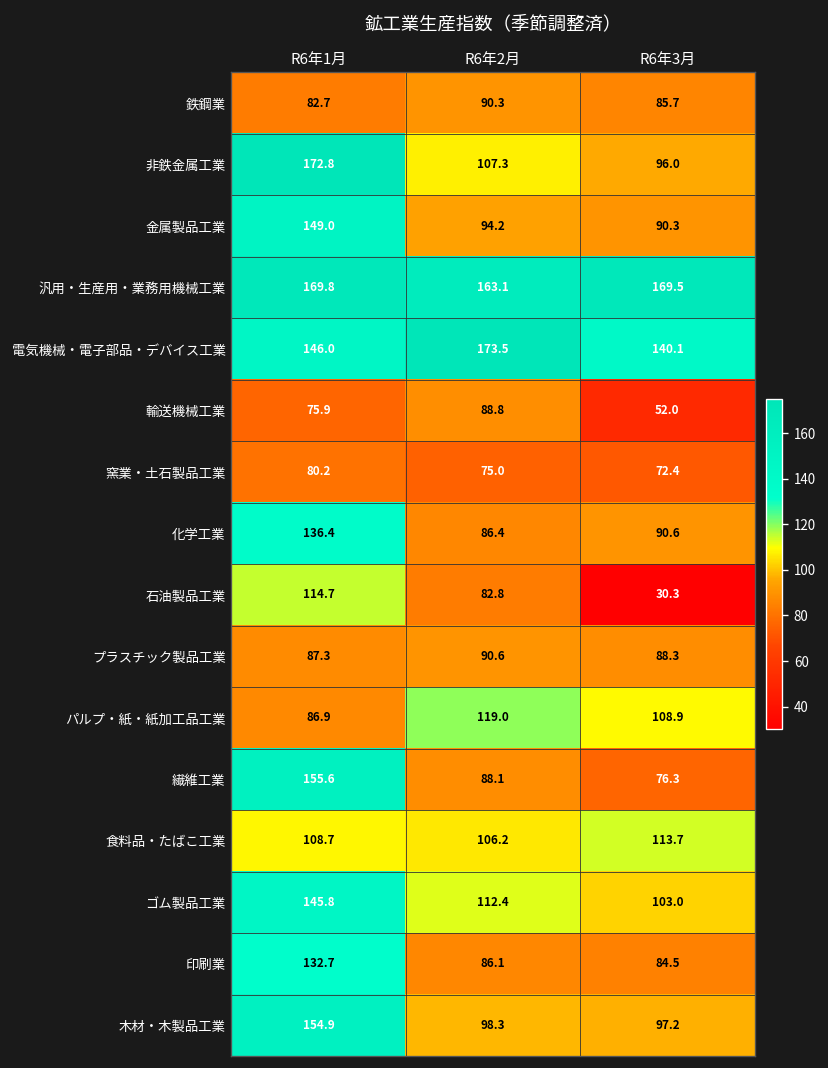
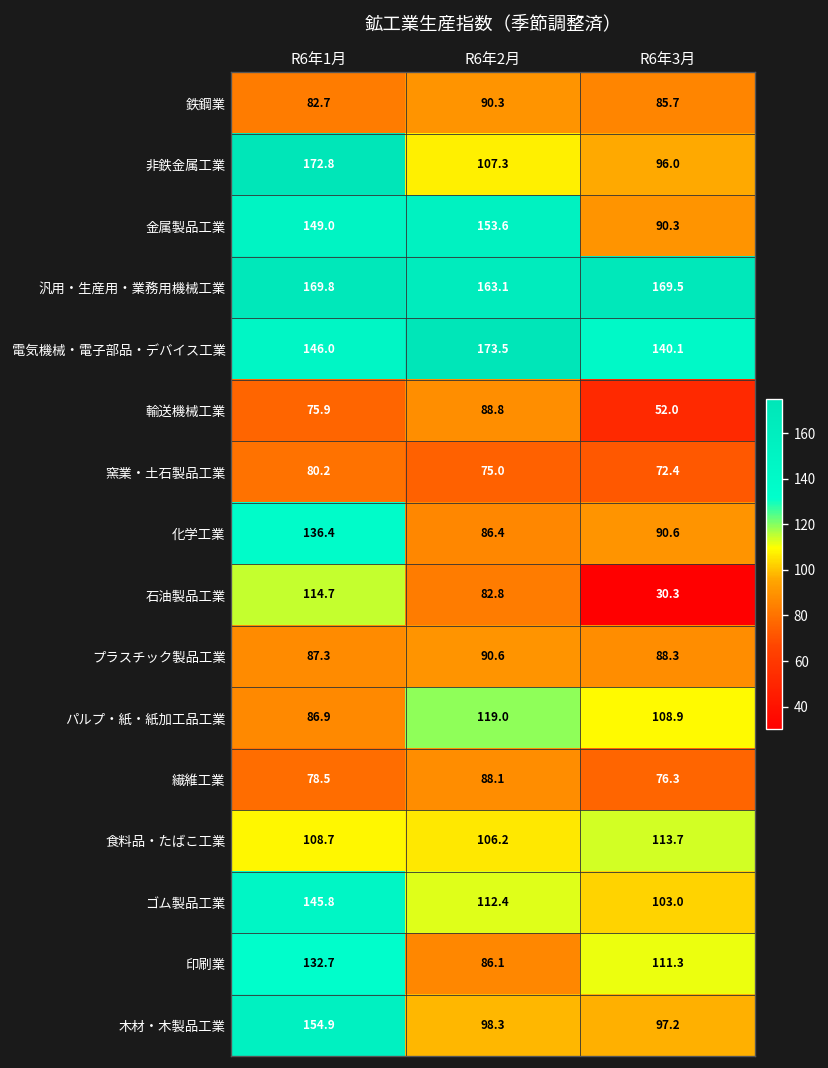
  {
    "鉄鋼業": {
      "R6年1月": 82.7,
      "R6年2月": 90.3,
      "R6年3月": 85.7
    },
    "非鉄金属工業": {
      "R6年1月": 172.8,
      "R6年2月": 107.3,
      "R6年3月": 96.0
    },
    "金属製品工業": {
      "R6年1月": 149.0,
-     "R6年2月": 94.2,
+     "R6年2月": 153.6,
      "R6年3月": 90.3
    },
    "汎用・生産用・業務用機械工業": {
      "R6年1月": 169.8,
      "R6年2月": 163.1,
      "R6年3月": 169.5
    },
    "電気機械・電子部品・デバイス工業": {
      "R6年1月": 146.0,
      "R6年2月": 173.5,
      "R6年3月": 140.1
    },
    "輸送機械工業": {
      "R6年1月": 75.9,
      "R6年2月": 88.8,
      "R6年3月": 52.0
    },
    "窯業・土石製品工業": {
      "R6年1月": 80.2,
      "R6年2月": 75.0,
      "R6年3月": 72.4
    },
    "化学工業": {
      "R6年1月": 136.4,
      "R6年2月": 86.4,
      "R6年3月": 90.6
    },
    "石油製品工業": {
      "R6年1月": 114.7,
      "R6年2月": 82.8,
      "R6年3月": 30.3
    },
    "プラスチック製品工業": {
      "R6年1月": 87.3,
      "R6年2月": 90.6,
      "R6年3月": 88.3
    },
    "パルプ・紙・紙加工品工業": {
      "R6年1月": 86.9,
      "R6年2月": 119.0,
      "R6年3月": 108.9
    },
    "繊維工業": {
-     "R6年1月": 155.6,
+     "R6年1月": 78.5,
      "R6年2月": 88.1,
      "R6年3月": 76.3
    },
    "食料品・たばこ工業": {
      "R6年1月": 108.7,
      "R6年2月": 106.2,
      "R6年3月": 113.7
    },
    "ゴム製品工業": {
      "R6年1月": 145.8,
      "R6年2月": 112.4,
      "R6年3月": 103.0
    },
    "印刷業": {
      "R6年1月": 132.7,
      "R6年2月": 86.1,
-     "R6年3月": 84.5
+     "R6年3月": 111.3
    },
    "木材・木製品工業": {
      "R6年1月": 154.9,
      "R6年2月": 98.3,
      "R6年3月": 97.2
    }
  }
